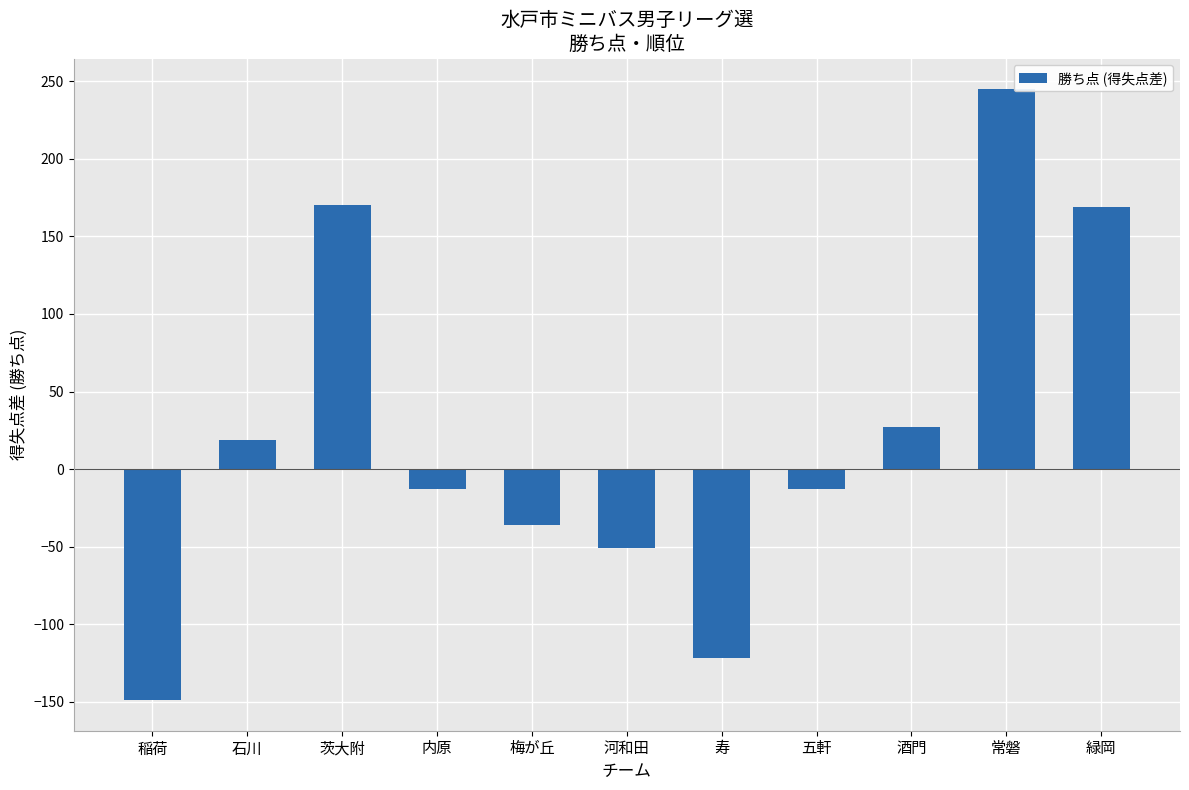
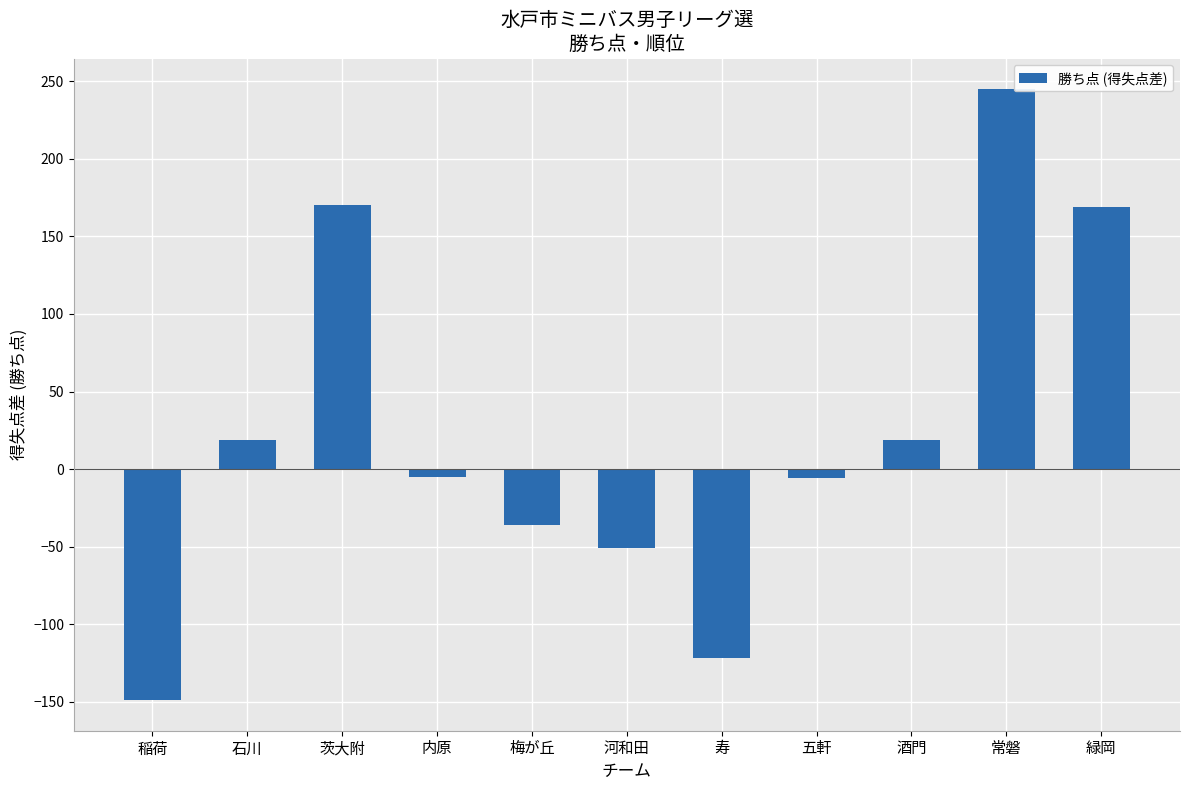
  {
    "稲荷": -149,
    "石川": 19,
    "茨大附": 170,
-   "内原": -13,
+   "内原": -5,
    "梅が丘": -36,
    "河和田": -51,
    "寿": -122,
-   "五軒": -13,
-   "酒門": 27,
+   "五軒": -6,
+   "酒門": 19,
    "常磐": 245,
    "緑岡": 169
  }
